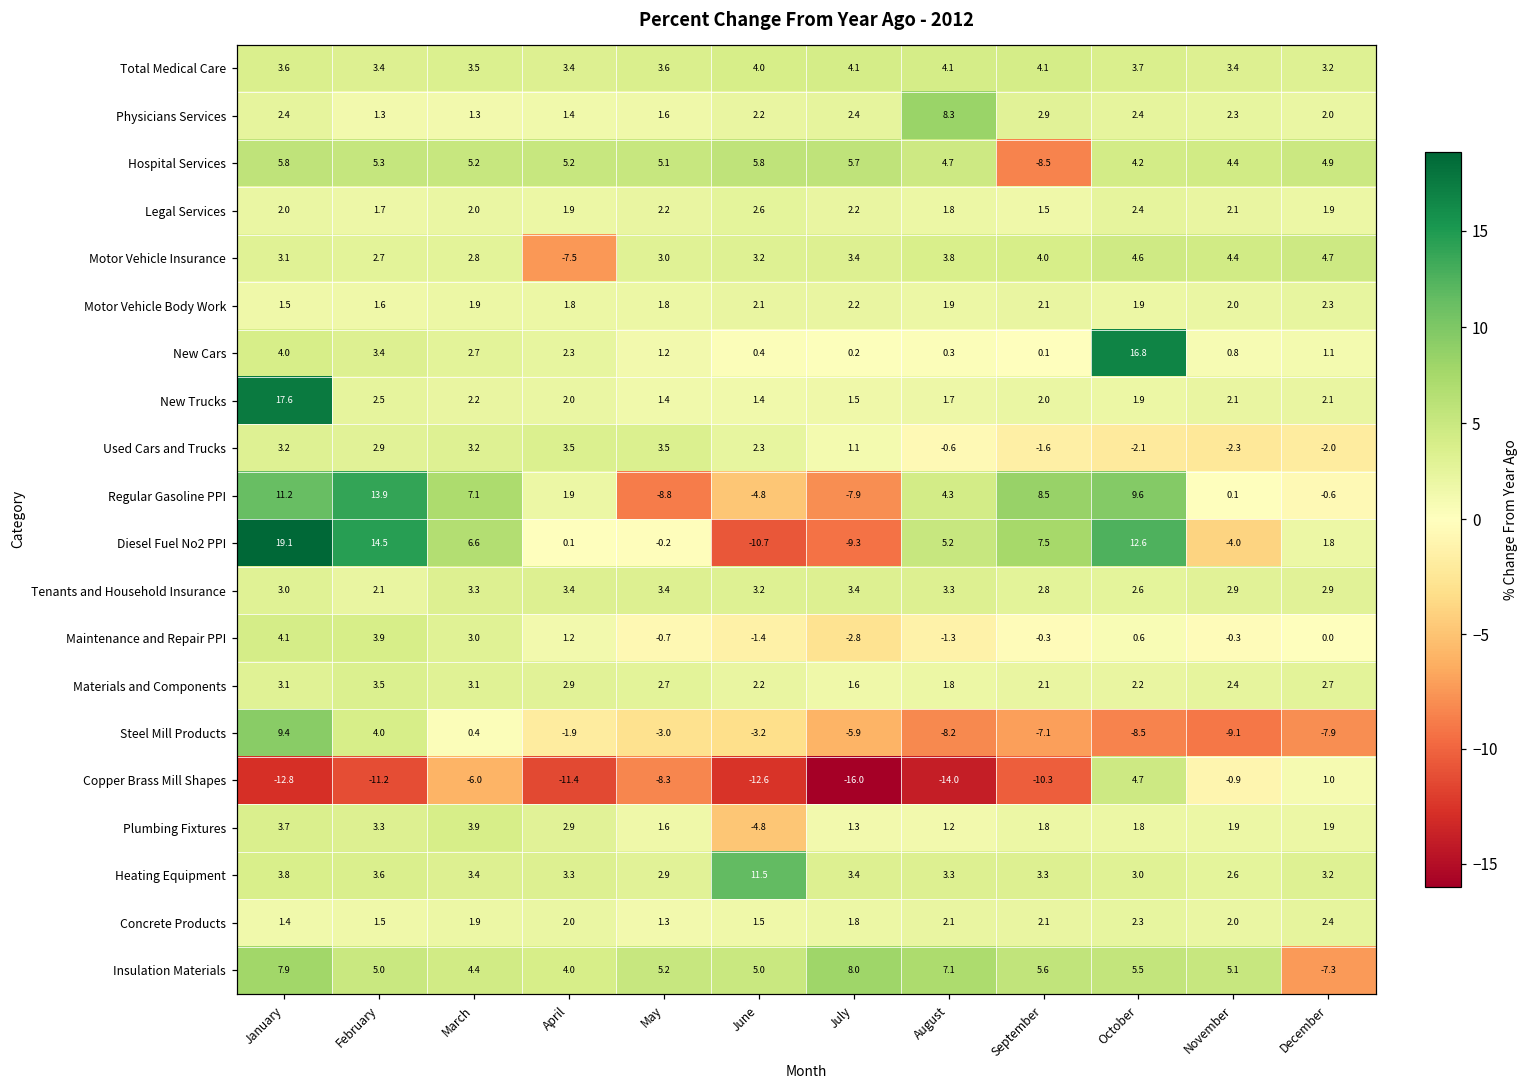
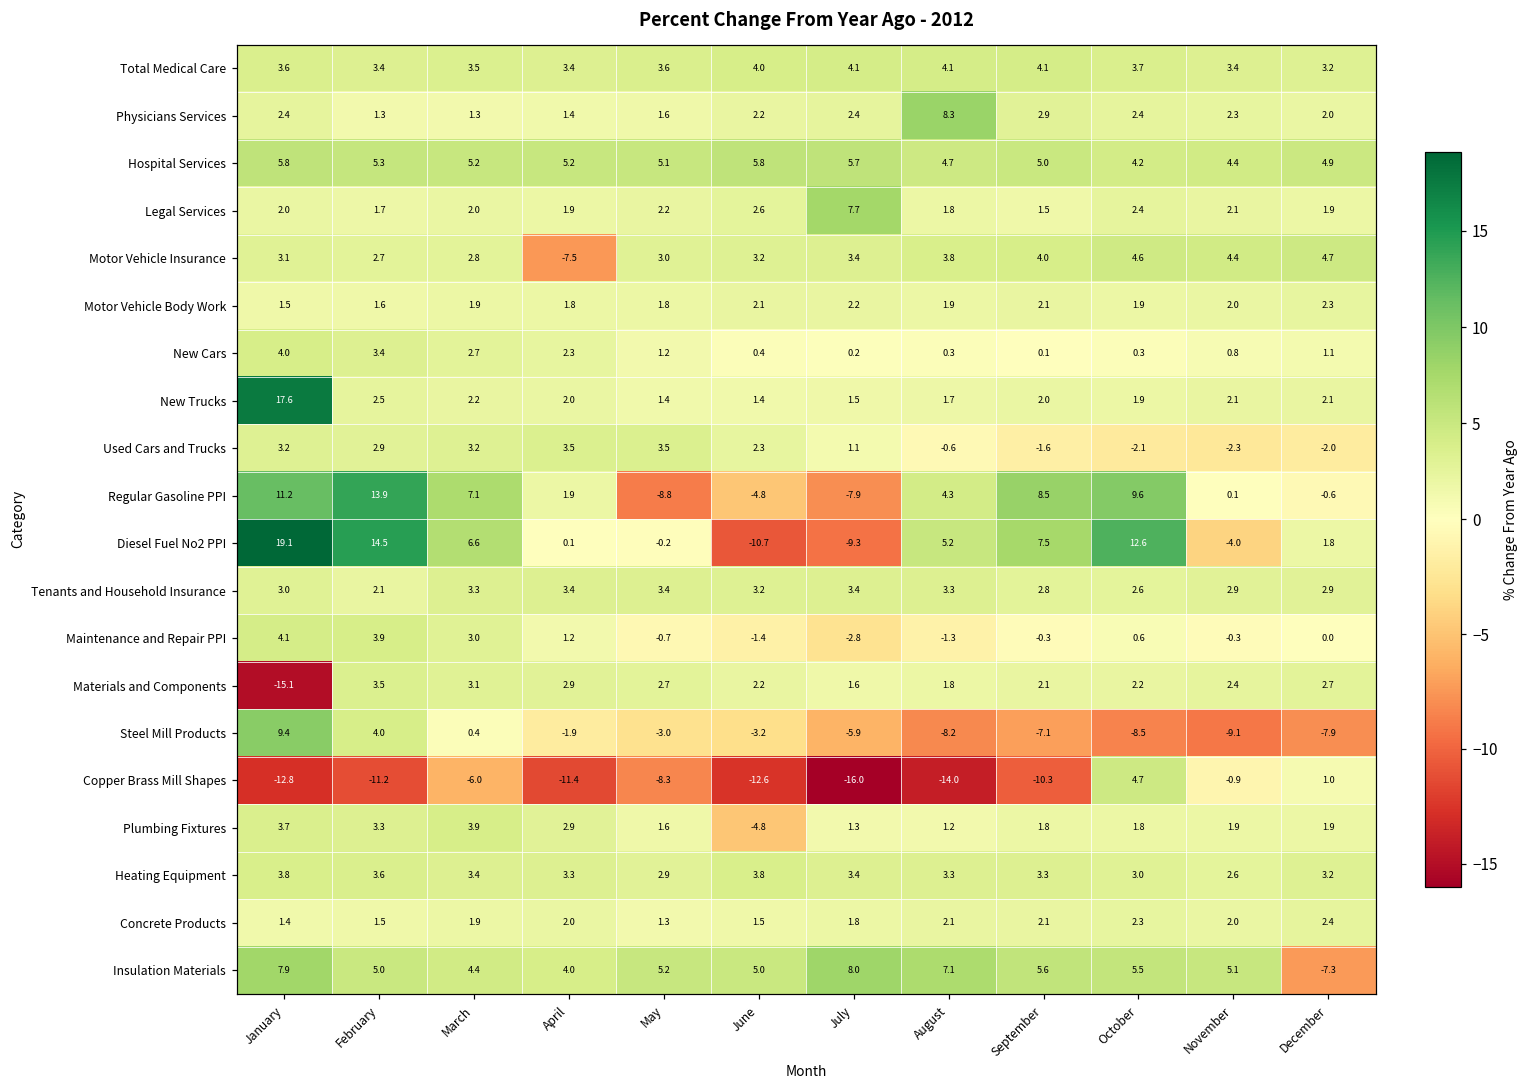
  {
    "Hospital Services": {
      "January": 5.8,
      "February": 5.3,
      "March": 5.2,
      "April": 5.2,
      "May": 5.1,
      "June": 5.8,
      "July": 5.7,
      "August": 4.7,
-     "September": -8.5,
+     "September": 5.0,
      "October": 4.2,
      "November": 4.4,
      "December": 4.9
    },
    "Legal Services": {
      "January": 2.0,
      "February": 1.7,
      "March": 2.0,
      "April": 1.9,
      "May": 2.2,
      "June": 2.6,
-     "July": 2.2,
+     "July": 7.7,
      "August": 1.8,
      "September": 1.5,
      "October": 2.4,
      "November": 2.1,
      "December": 1.9
    },
    "New Cars": {
      "January": 4.0,
      "February": 3.4,
      "March": 2.7,
      "April": 2.3,
      "May": 1.2,
      "June": 0.4,
      "July": 0.2,
      "August": 0.3,
      "September": 0.1,
-     "October": 16.8,
+     "October": 0.3,
      "November": 0.8,
      "December": 1.1
    },
    "Materials and Components": {
-     "January": 3.1,
+     "January": -15.1,
      "February": 3.5,
      "March": 3.1,
      "April": 2.9,
      "May": 2.7,
      "June": 2.2,
      "July": 1.6,
      "August": 1.8,
      "September": 2.1,
      "October": 2.2,
      "November": 2.4,
      "December": 2.7
    },
    "Heating Equipment": {
      "January": 3.8,
      "February": 3.6,
      "March": 3.4,
      "April": 3.3,
      "May": 2.9,
-     "June": 11.5,
+     "June": 3.8,
      "July": 3.4,
      "August": 3.3,
      "September": 3.3,
      "October": 3.0,
      "November": 2.6,
      "December": 3.2
    }
  }
